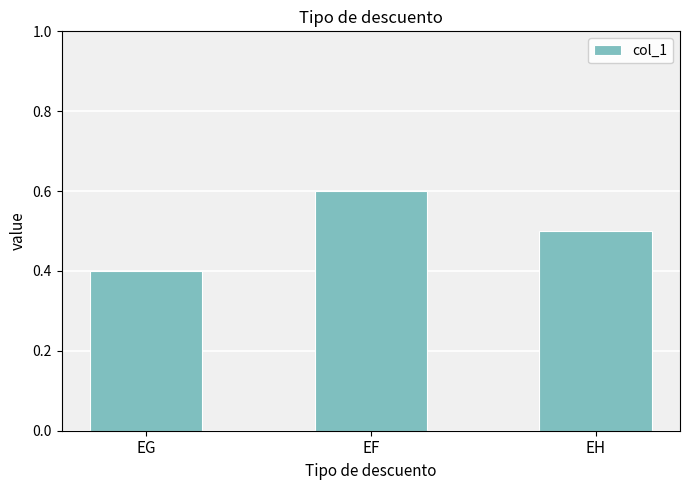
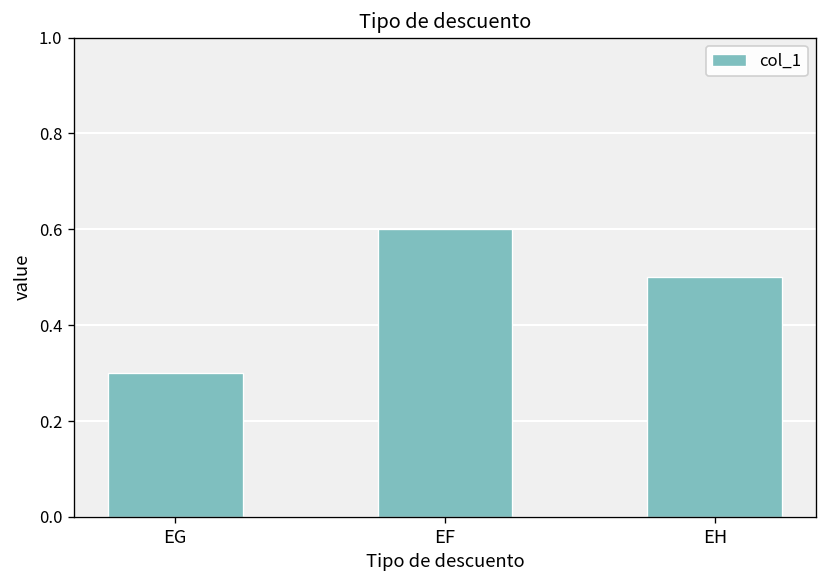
  {
-   "EG": 0.4,
+   "EG": 0.3,
    "EF": 0.6,
    "EH": 0.5
  }
